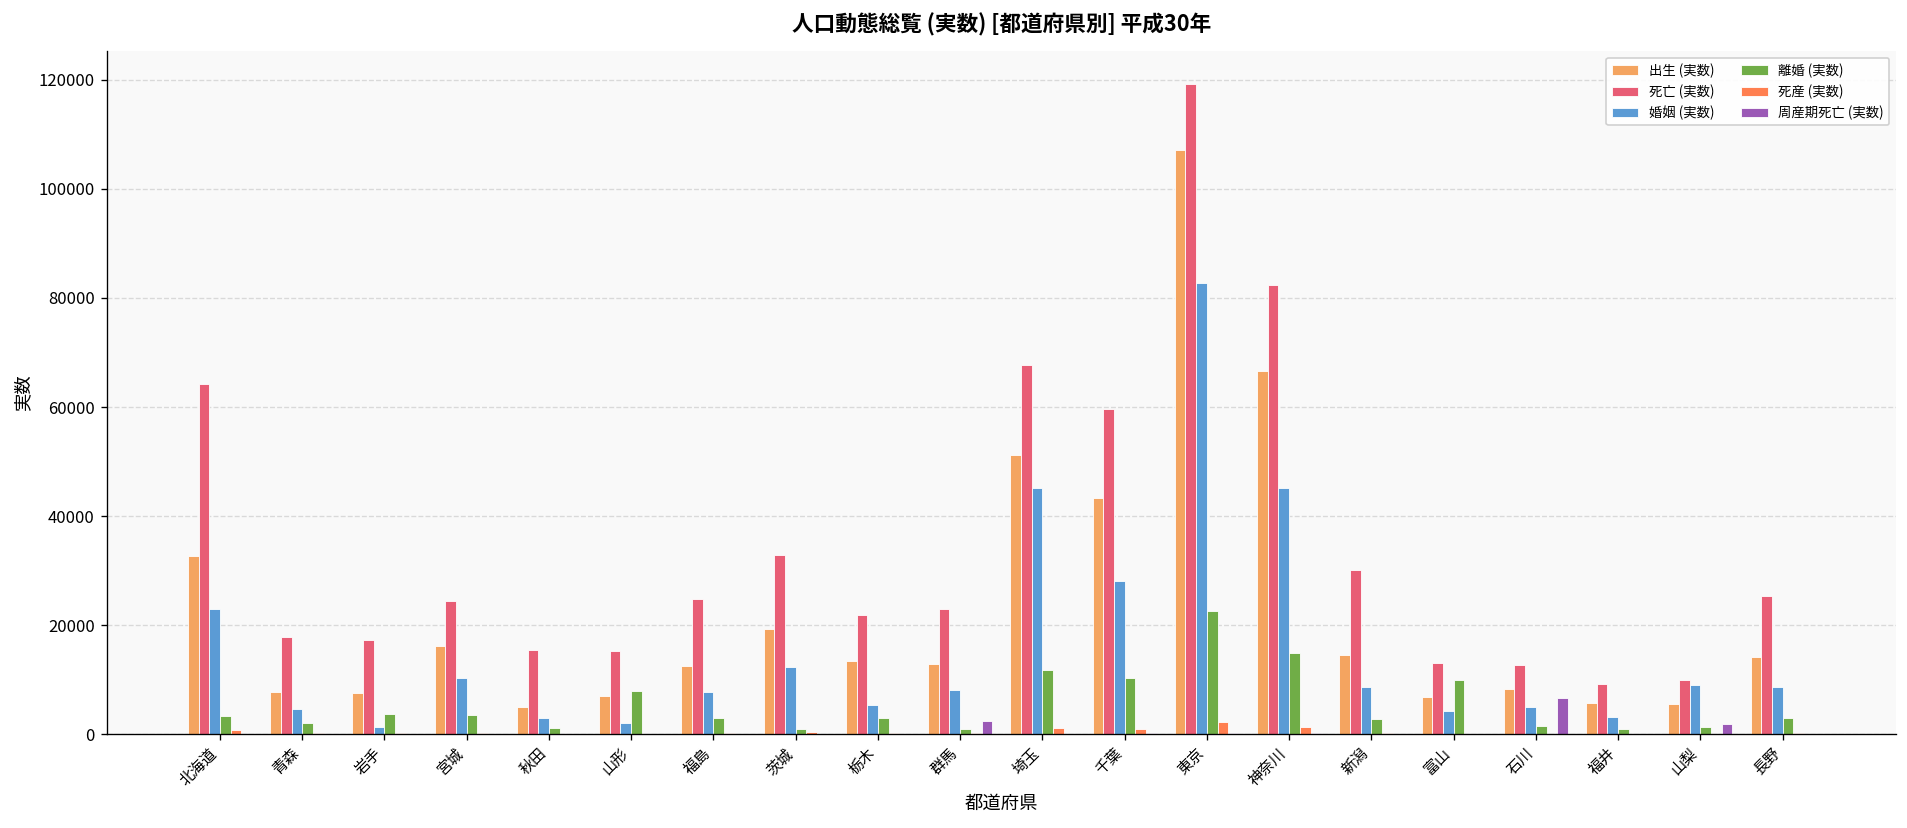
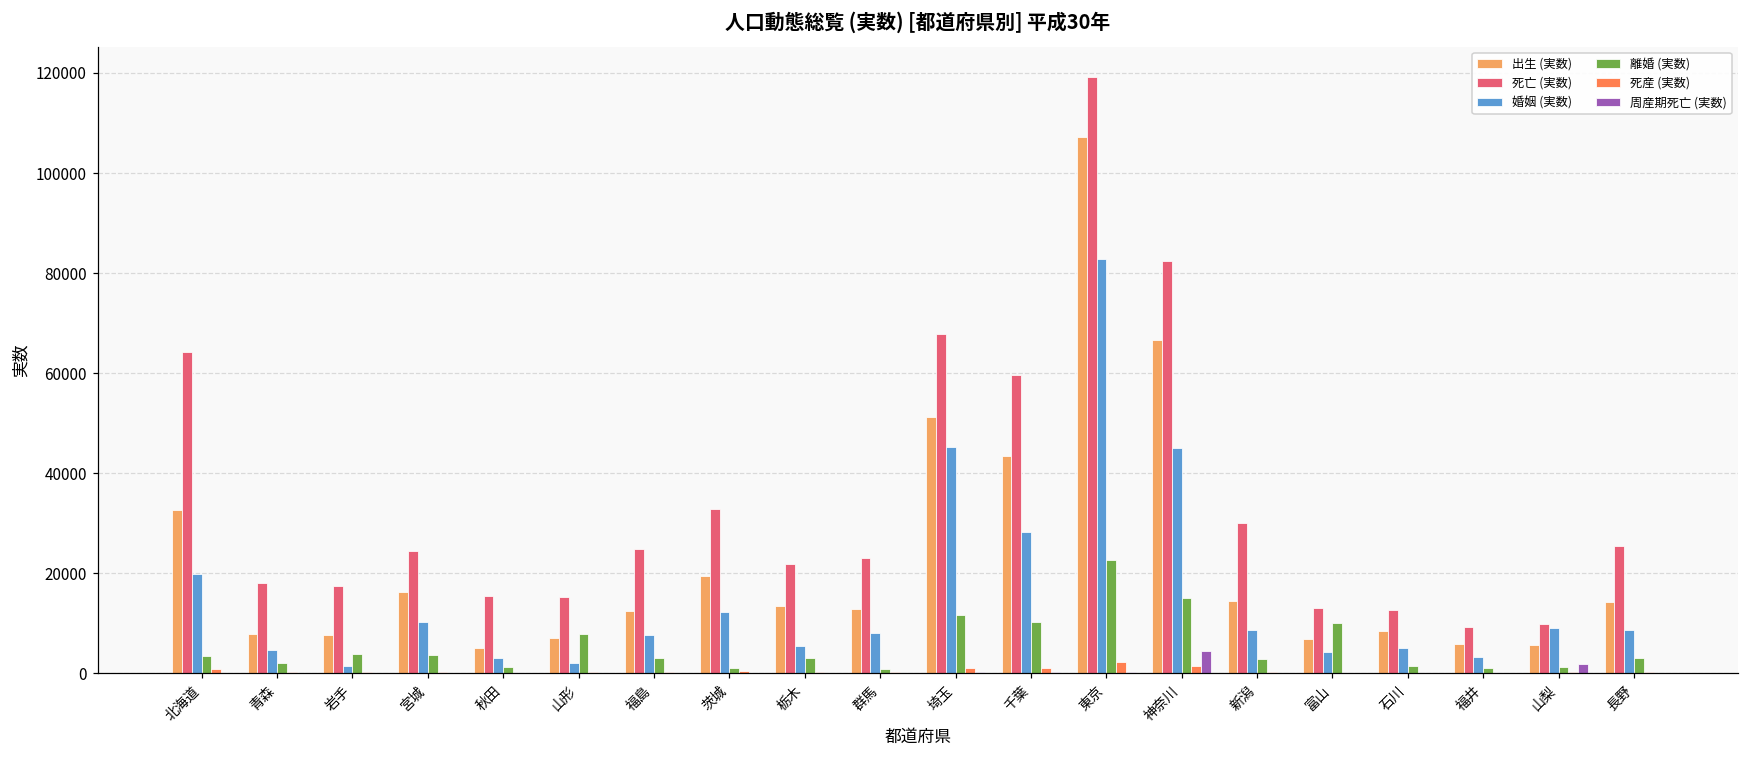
  {
    "婚姻 (実数)": {
-     "北海道": 23000,
+     "北海道": 20000,
      "青森": 5000,
      "岩手": 1000,
      "宮城": 10000,
      "秋田": 3000,
      "山形": 2000,
      "福島": 8000,
      "茨城": 12000,
      "栃木": 5000,
      "群馬": 8000,
      "埼玉": 45000,
      "千葉": 28000,
      "東京": 83000,
      "神奈川": 45000,
      "新潟": 9000,
      "富山": 4000,
      "石川": 5000,
      "福井": 3000,
      "山梨": 9000,
      "長野": 9000
    },
    "離婚 (実数)": {
      "北海道": 3000,
      "青森": 2000,
      "岩手": 4000,
      "宮城": 4000,
      "秋田": 1000,
      "山形": 8000,
      "福島": 3000,
      "茨城": 1000,
      "栃木": 3000,
      "群馬": 1000,
      "埼玉": 12000,
      "千葉": 10000,
      "東京": 23000,
      "神奈川": 15000,
      "新潟": 3000,
      "富山": 10000,
      "石川": 1000,
      "福井": 1000,
      "山梨": 1000,
      "長野": 3000
    },
    "周産期死亡 (実数)": {
-     "群馬": 2000,
-     "神奈川": 0,
-     "石川": 7000,
+     "群馬": 0,
+     "神奈川": 5000,
+     "石川": 0,
      "山梨": 2000
    }
  }
